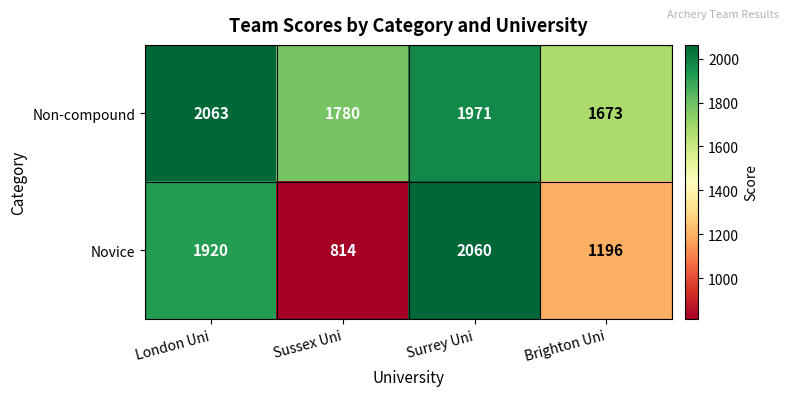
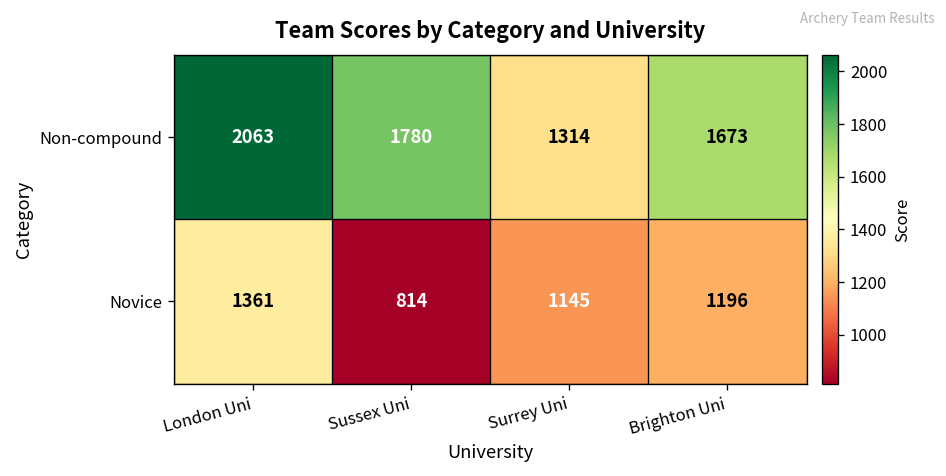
  {
    "Non-compound": {
      "London Uni": 2063,
      "Sussex Uni": 1780,
-     "Surrey Uni": 1971,
+     "Surrey Uni": 1314,
      "Brighton Uni": 1673
    },
    "Novice": {
-     "London Uni": 1920,
+     "London Uni": 1361,
      "Sussex Uni": 814,
-     "Surrey Uni": 2060,
+     "Surrey Uni": 1145,
      "Brighton Uni": 1196
    }
  }
